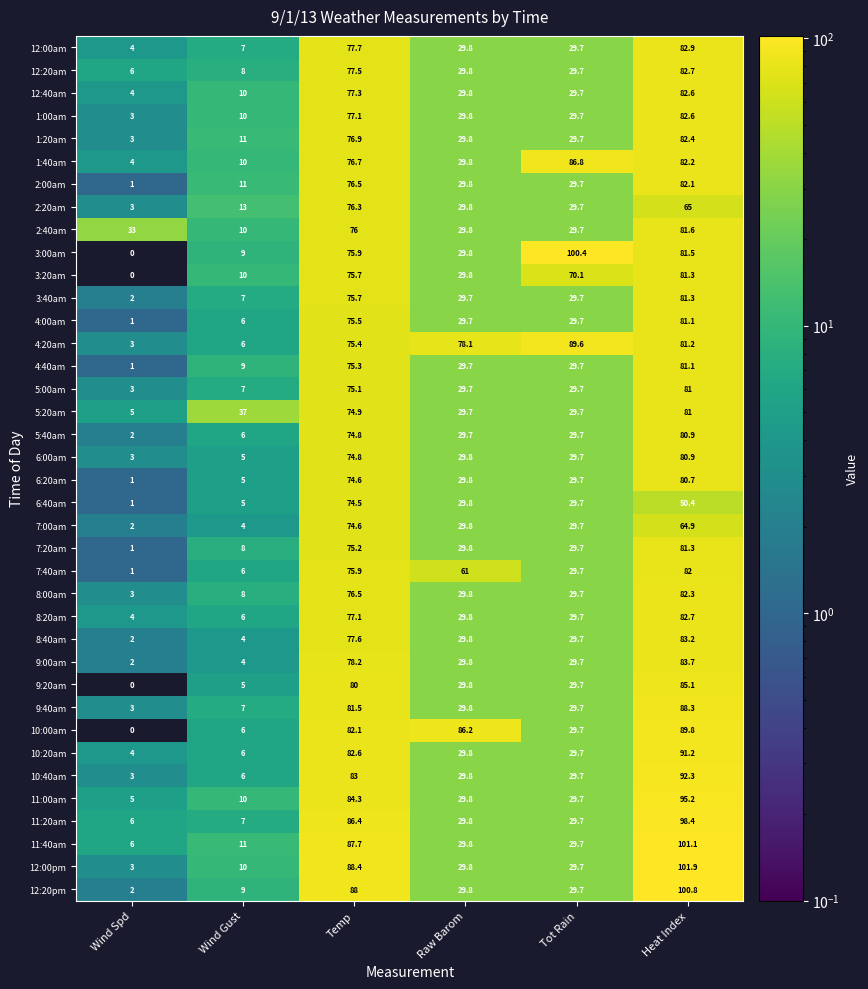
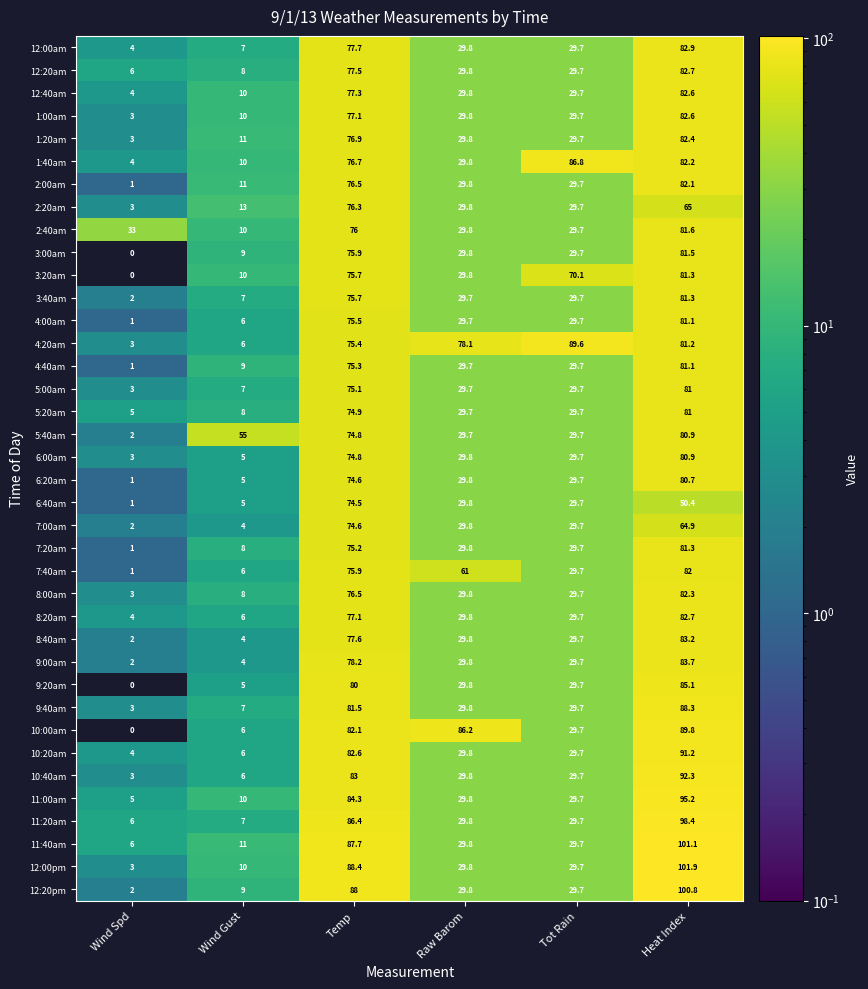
  {
    "3:00am": {
      "Wind Spd": 0,
      "Wind Gust": 9,
      "Temp": 75.9,
      "Raw Barom": 29.8,
-     "Tot Rain": 100.4,
+     "Tot Rain": 29.7,
      "Heat Index": 81.5
    },
    "5:20am": {
      "Wind Spd": 5,
-     "Wind Gust": 37,
+     "Wind Gust": 8,
      "Temp": 74.9,
      "Raw Barom": 29.7,
      "Tot Rain": 29.7,
      "Heat Index": 81
    },
    "5:40am": {
      "Wind Spd": 2,
-     "Wind Gust": 6,
+     "Wind Gust": 55,
      "Temp": 74.8,
      "Raw Barom": 29.7,
      "Tot Rain": 29.7,
      "Heat Index": 80.9
    }
  }
